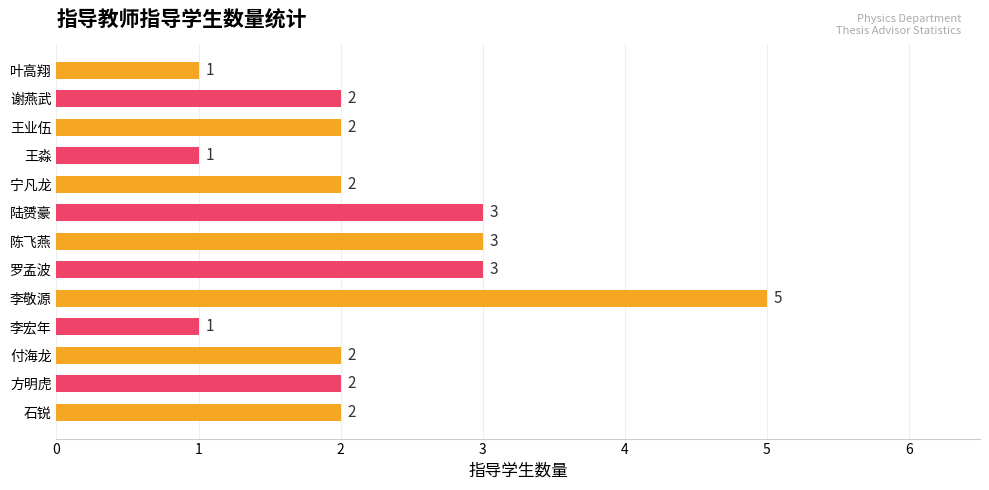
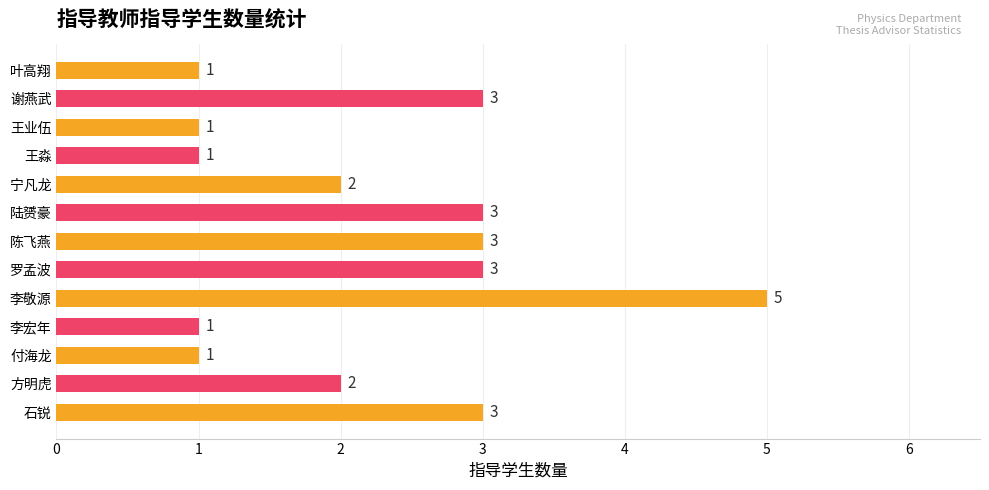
  {
    "叶高翔": 1,
-   "谢燕武": 2,
-   "王业伍": 2,
+   "谢燕武": 3,
+   "王业伍": 1,
    "王淼": 1,
    "宁凡龙": 2,
    "陆赟豪": 3,
    "陈飞燕": 3,
    "罗孟波": 3,
    "李敬源": 5,
    "李宏年": 1,
-   "付海龙": 2,
+   "付海龙": 1,
    "方明虎": 2,
-   "石锐": 2
+   "石锐": 3
  }
